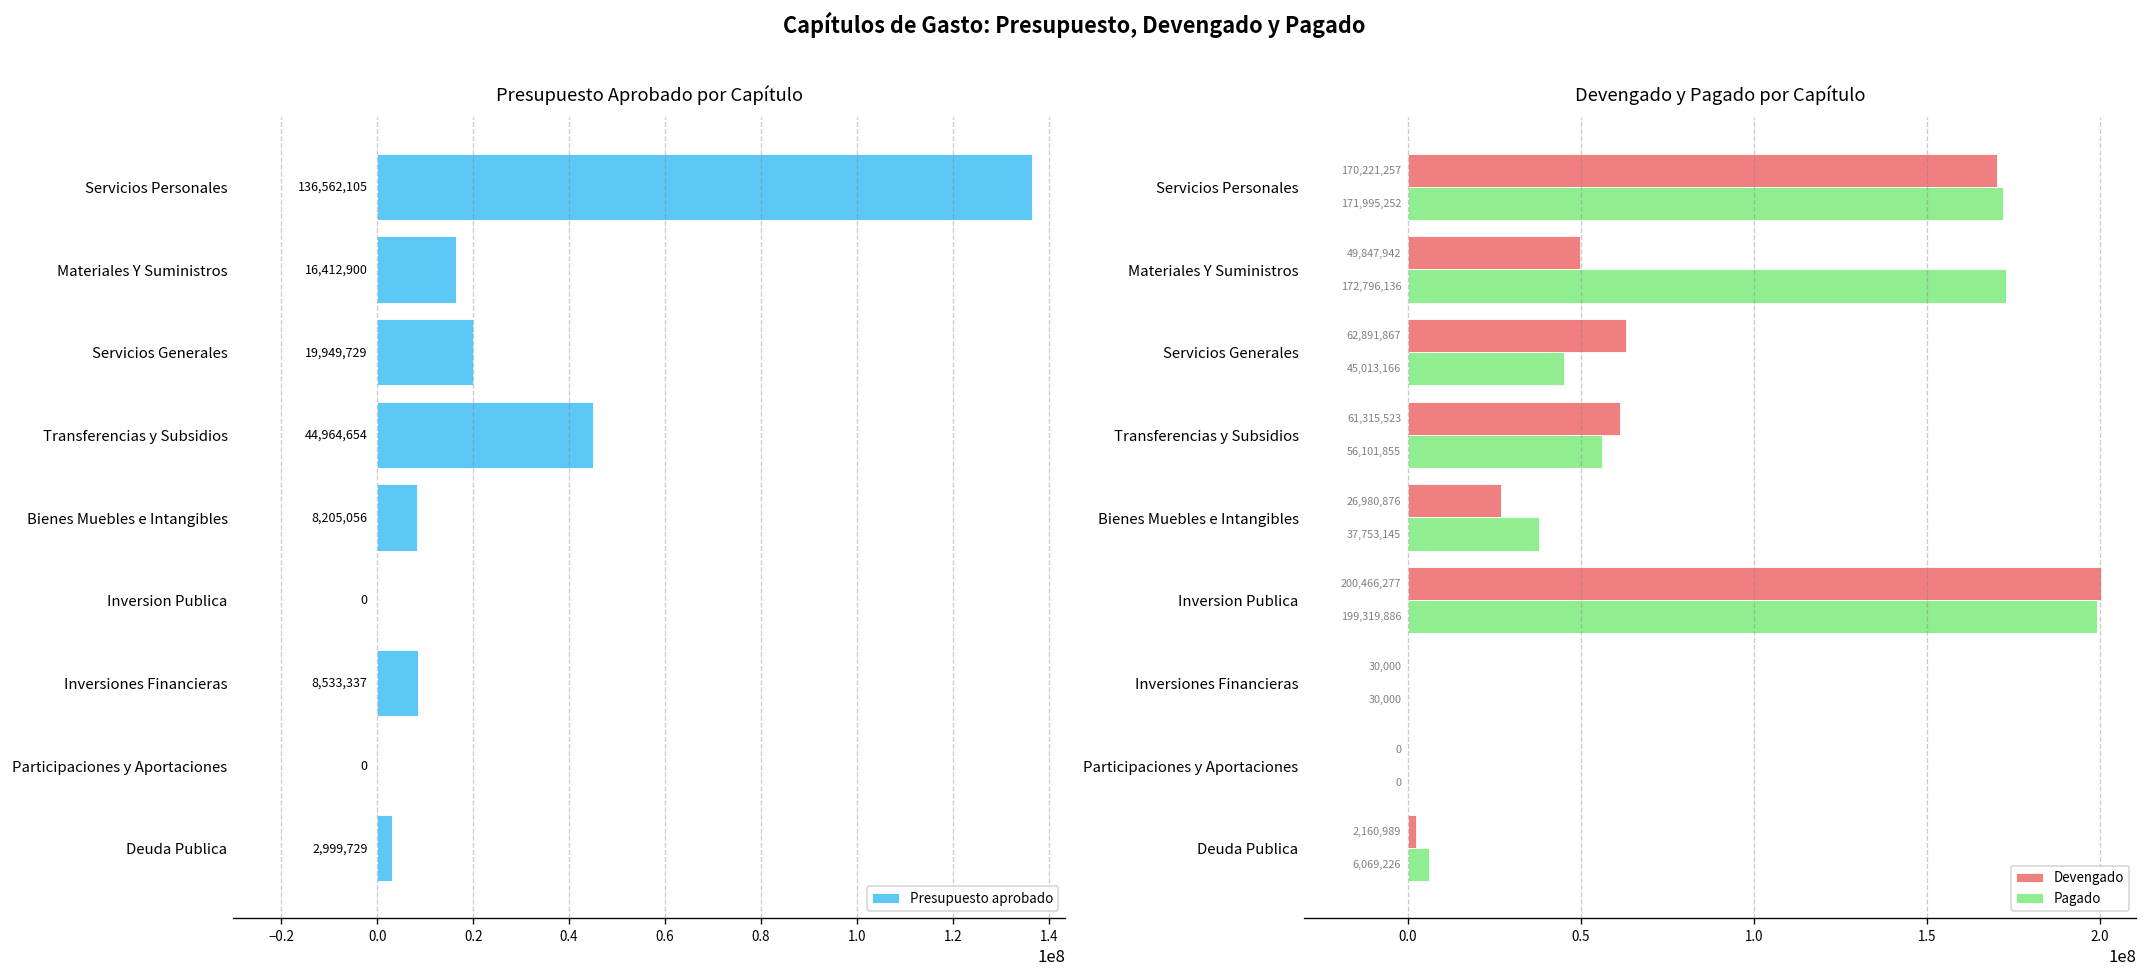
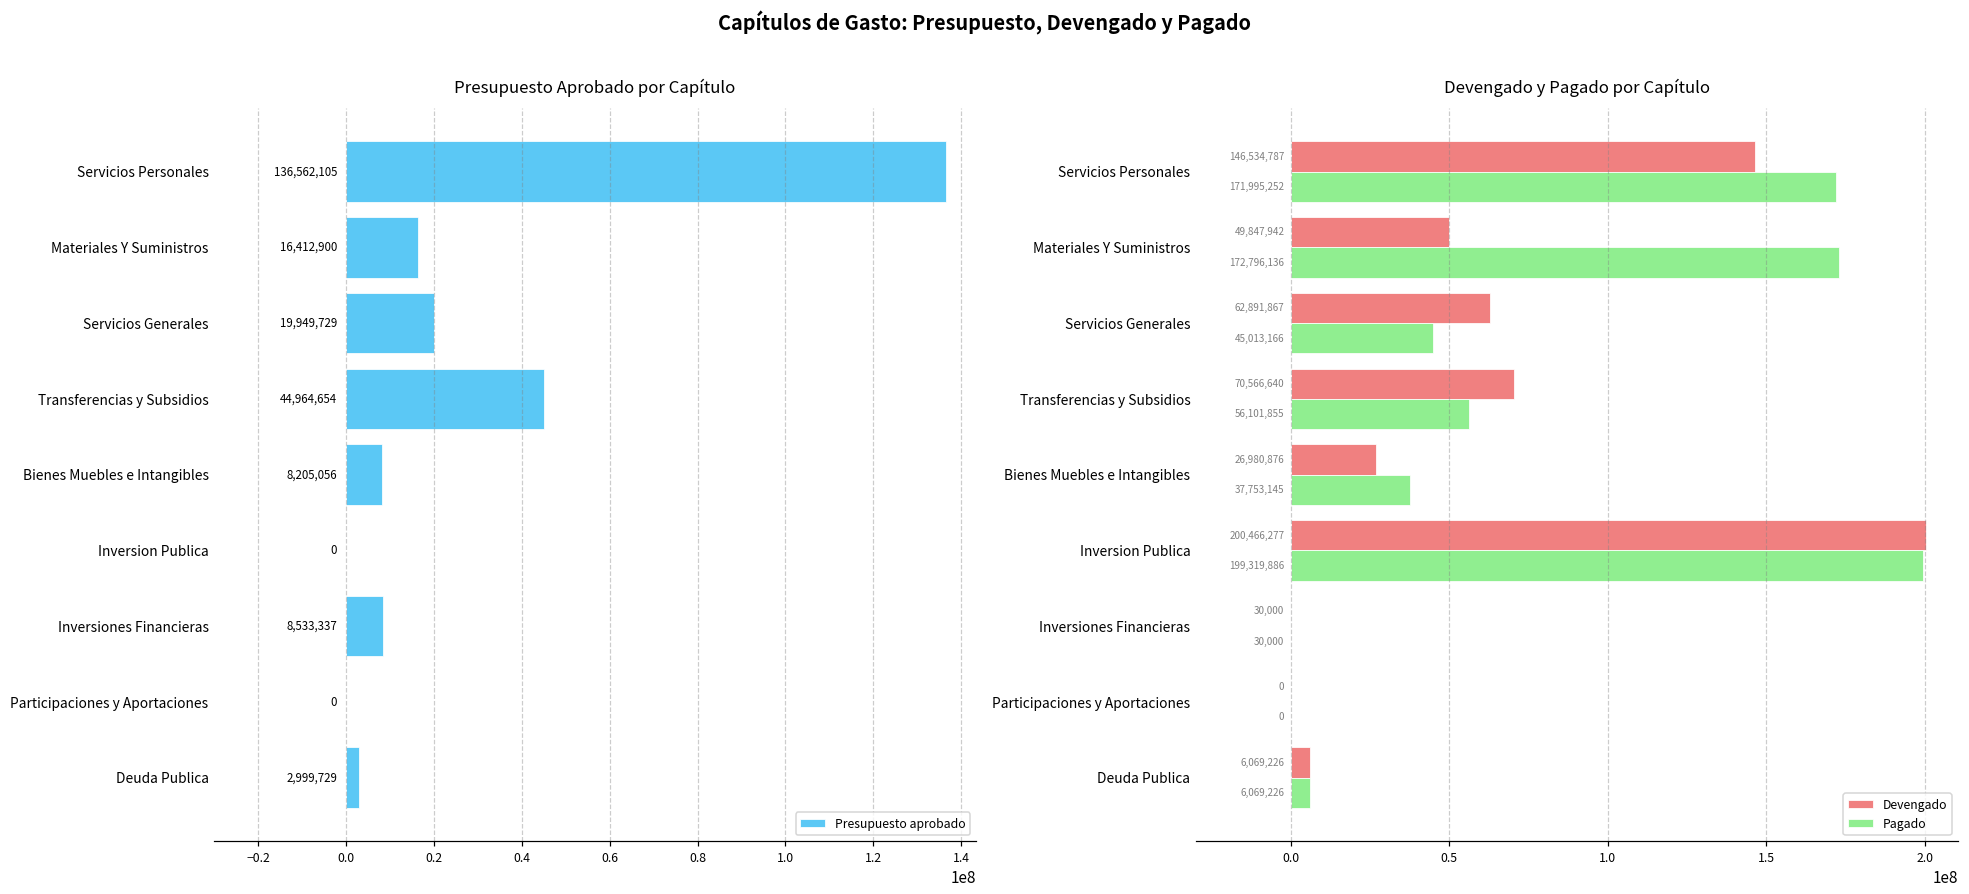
  {
    "Presupuesto Aprobado por Capítulo": {
      "Inversion Publica": "0",
      "Participaciones y Aportaciones": "0",
      "Deuda Publica": "2,999,729"
    },
    "Devengado y Pagado por Capítulo": {
      "Devengado": {
-       "Servicios Personales": "170,221,257",
-       "Transferencias y Subsidios": "61,315,523",
+       "Servicios Personales": "146,534,787",
+       "Transferencias y Subsidios": "70,566,640",
        "Inversiones Financieras": "30,000",
        "Participaciones y Aportaciones": "0",
-       "Deuda Publica": "2,160,989"
+       "Deuda Publica": "6,069,226"
      },
      "Pagado": {
        "Inversiones Financieras": "30,000",
        "Participaciones y Aportaciones": "0",
        "Deuda Publica": "6,069,226"
      }
    }
  }
